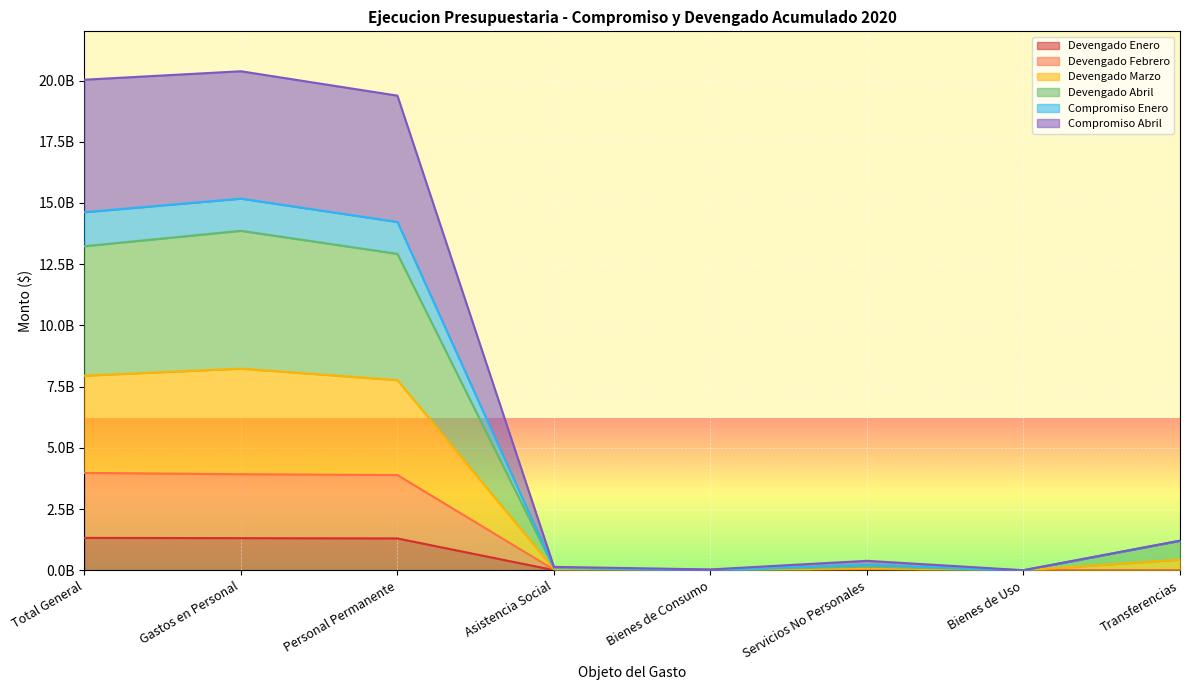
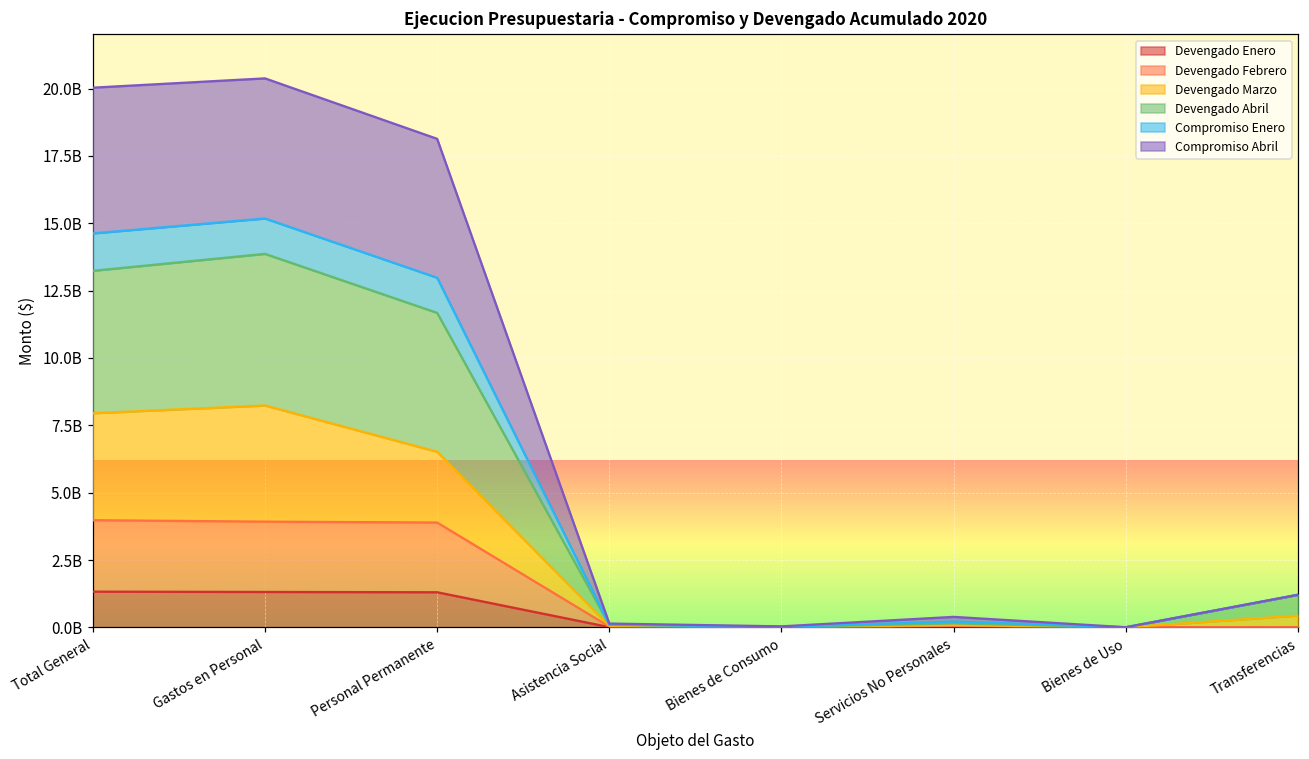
  {
    "Devengado Enero": {
      "Total General": 1300000000,
      "Gastos en Personal": 1300000000,
      "Personal Permanente": 1300000000
    },
    "Devengado Febrero": {
      "Total General": 2700000000,
      "Gastos en Personal": 2600000000,
      "Personal Permanente": 2600000000
    },
    "Devengado Marzo": {
      "Total General": 4000000000,
      "Gastos en Personal": 4300000000,
-     "Personal Permanente": 3900000000,
+     "Personal Permanente": 2600000000,
      "Transferencias": 400000000
    },
    "Devengado Abril": {
      "Total General": 5300000000,
      "Gastos en Personal": 5600000000,
      "Personal Permanente": 5200000000
    },
    "Compromiso Enero": {
      "Total General": 1400000000,
      "Gastos en Personal": 1300000000,
      "Personal Permanente": 1300000000
    },
    "Compromiso Abril": {
      "Total General": 5400000000,
      "Gastos en Personal": 5200000000,
      "Personal Permanente": 5200000000,
      "Servicios No Personales": 200000000
    }
  }
